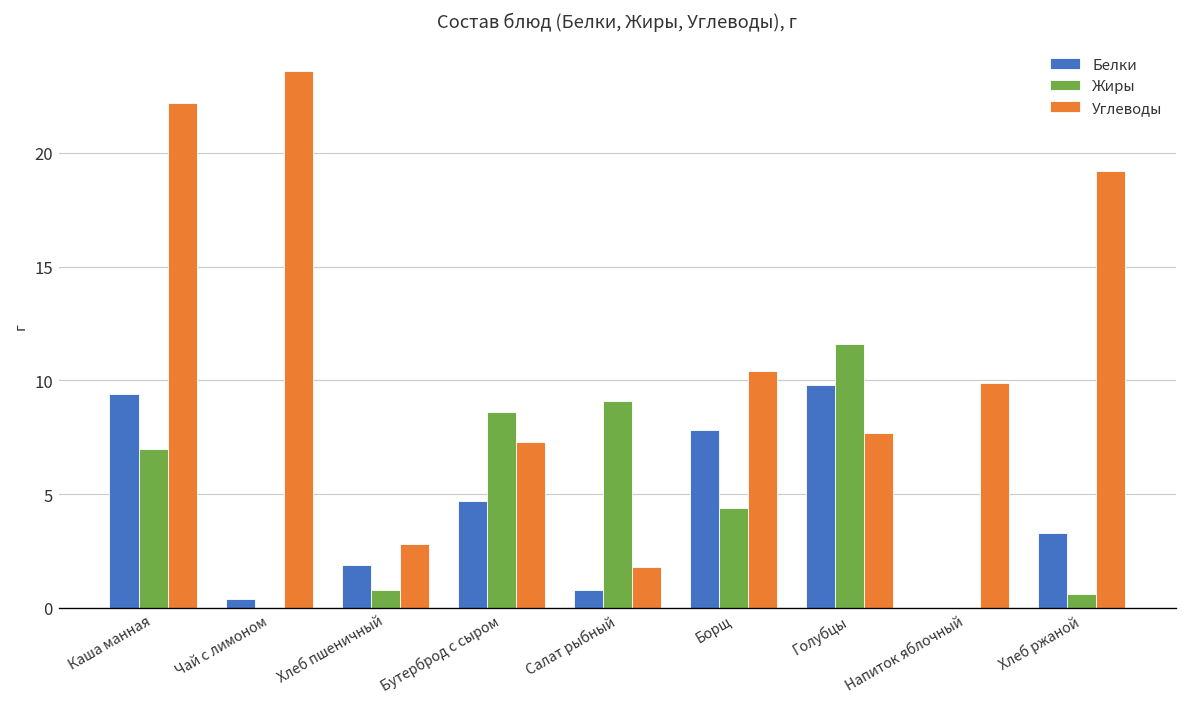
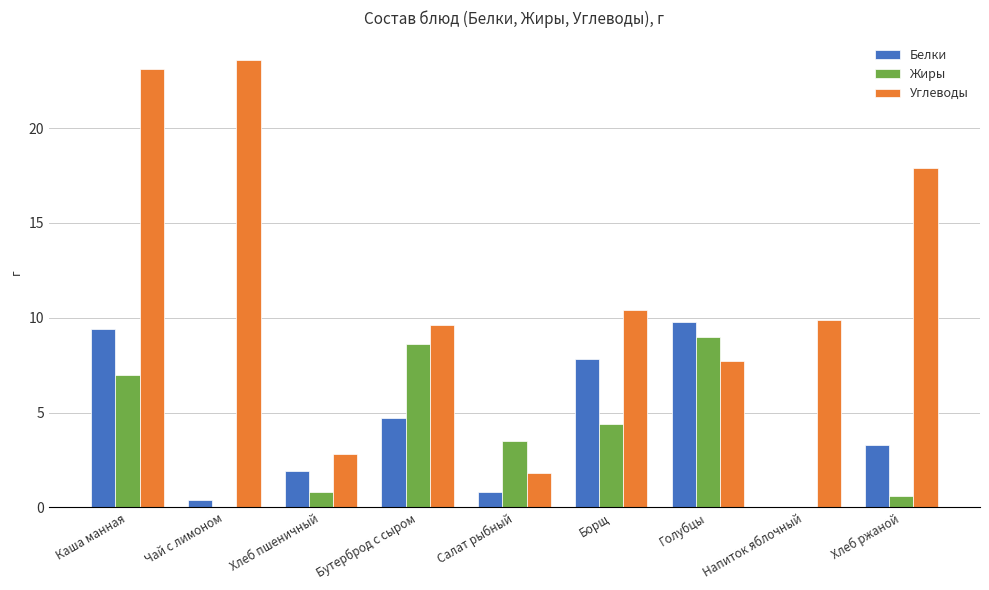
  {
    "Белки": {
      "Каша манная": 9.4,
      "Чай с лимоном": 0.4,
      "Хлеб пшеничный": 1.9,
      "Бутерброд с сыром": 4.7,
      "Салат рыбный": 0.8,
      "Борщ": 7.8,
      "Голубцы": 9.8,
      "Напиток яблочный": 0.0,
      "Хлеб ржаной": 3.3
    },
    "Жиры": {
      "Каша манная": 7.0,
      "Чай с лимоном": 0.0,
      "Хлеб пшеничный": 0.8,
      "Бутерброд с сыром": 8.6,
-     "Салат рыбный": 9.1,
+     "Салат рыбный": 3.5,
      "Борщ": 4.4,
-     "Голубцы": 11.6,
+     "Голубцы": 9.0,
      "Напиток яблочный": 0.0,
      "Хлеб ржаной": 0.6
    },
    "Углеводы": {
-     "Каша манная": 22.2,
+     "Каша манная": 23.1,
      "Чай с лимоном": 23.6,
      "Хлеб пшеничный": 2.8,
-     "Бутерброд с сыром": 7.3,
+     "Бутерброд с сыром": 9.6,
      "Салат рыбный": 1.8,
      "Борщ": 10.4,
      "Голубцы": 7.7,
      "Напиток яблочный": 9.9,
-     "Хлеб ржаной": 19.2
+     "Хлеб ржаной": 17.9
    }
  }
